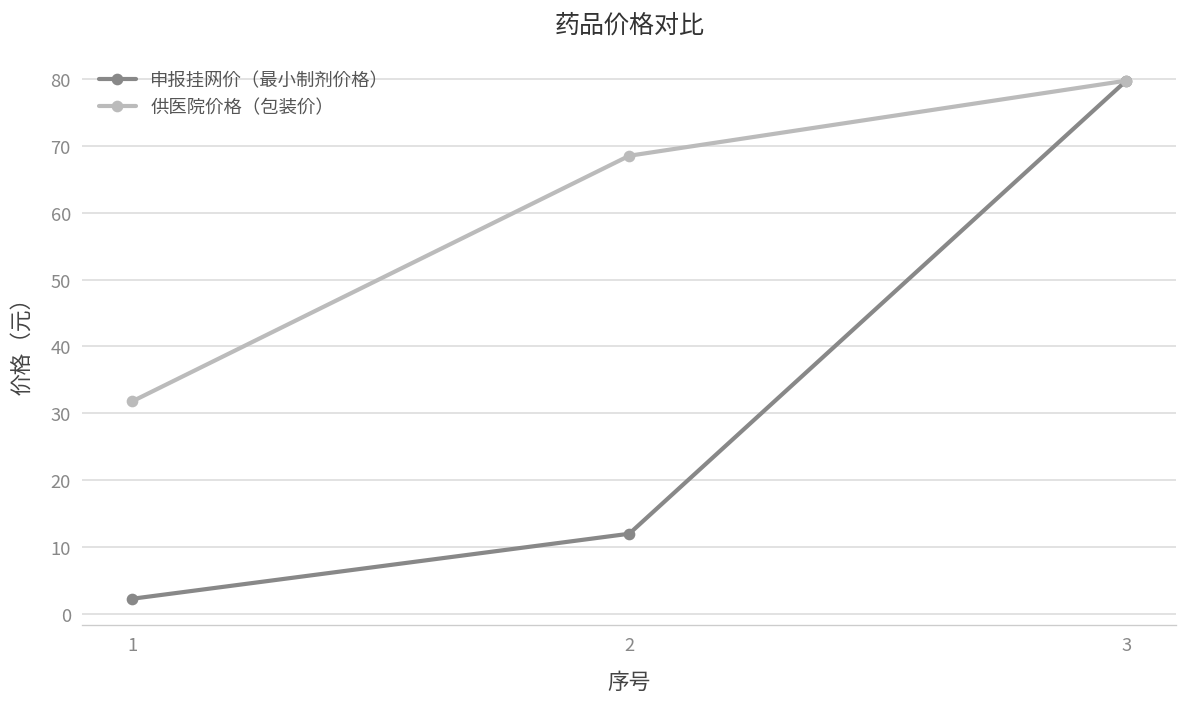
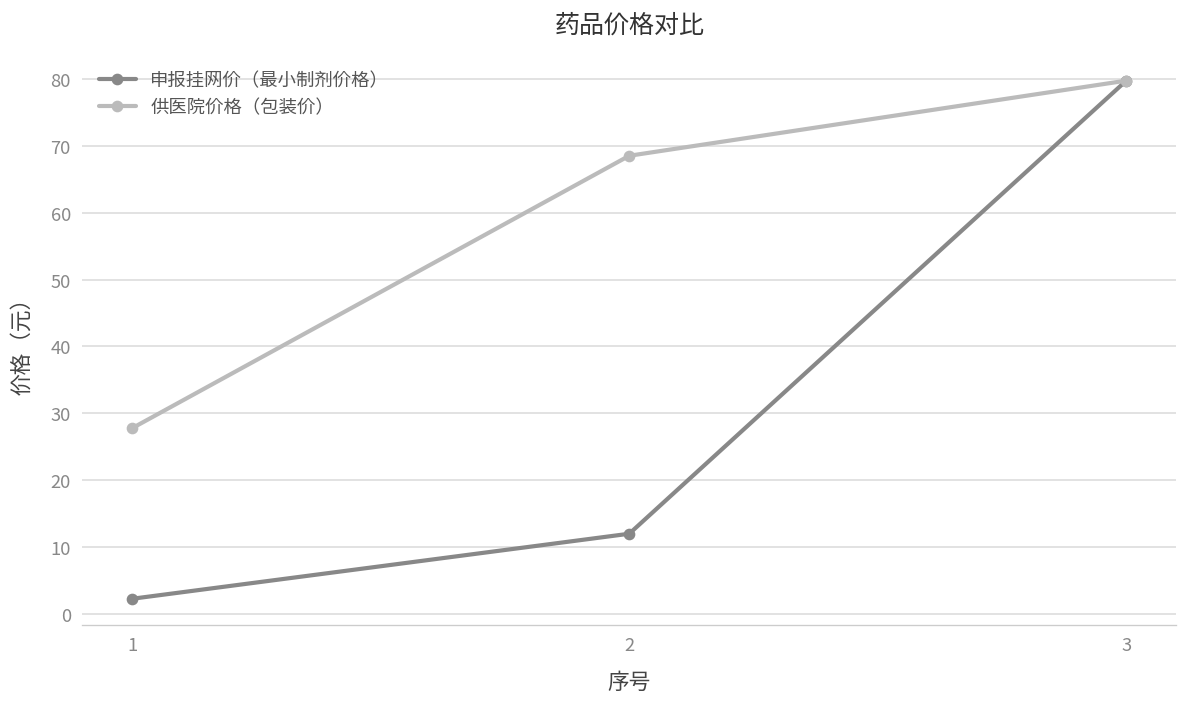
  {
    "申报挂网价（最小制剂价格）": {
      "1": 2,
      "2": 12
    },
    "供医院价格（包装价）": {
-     "1": 32,
+     "1": 28,
      "2": 68
    }
  }
